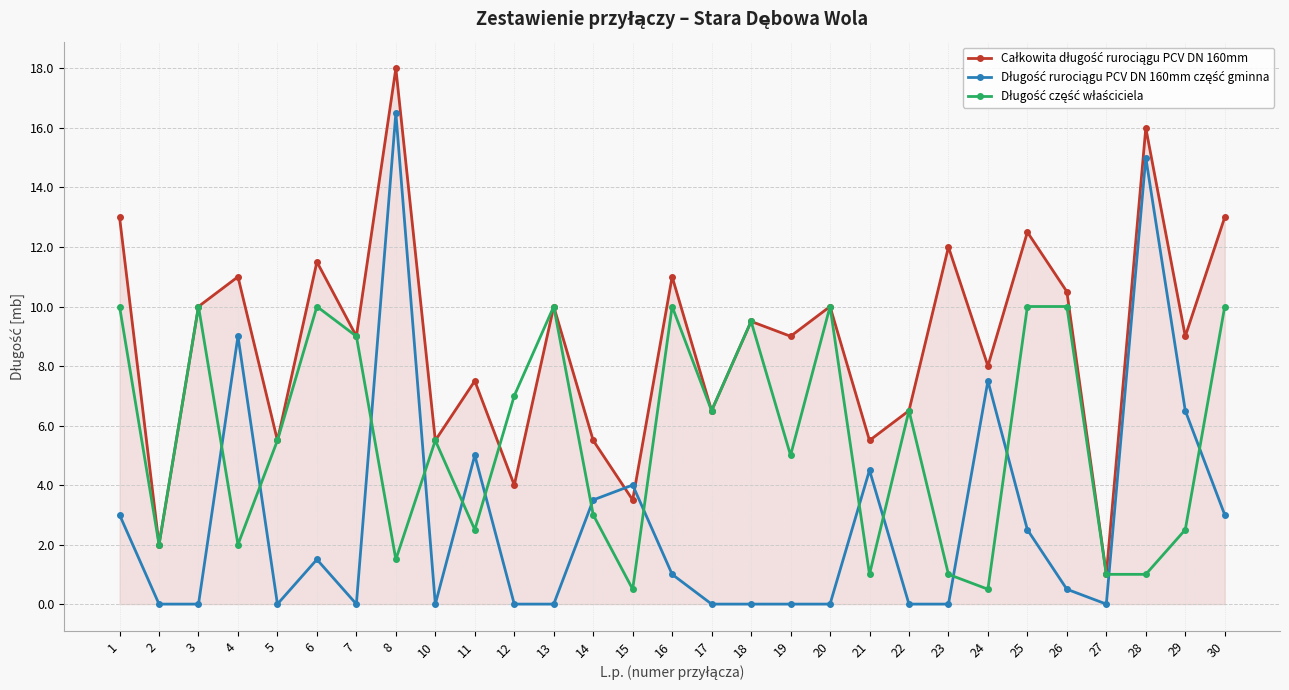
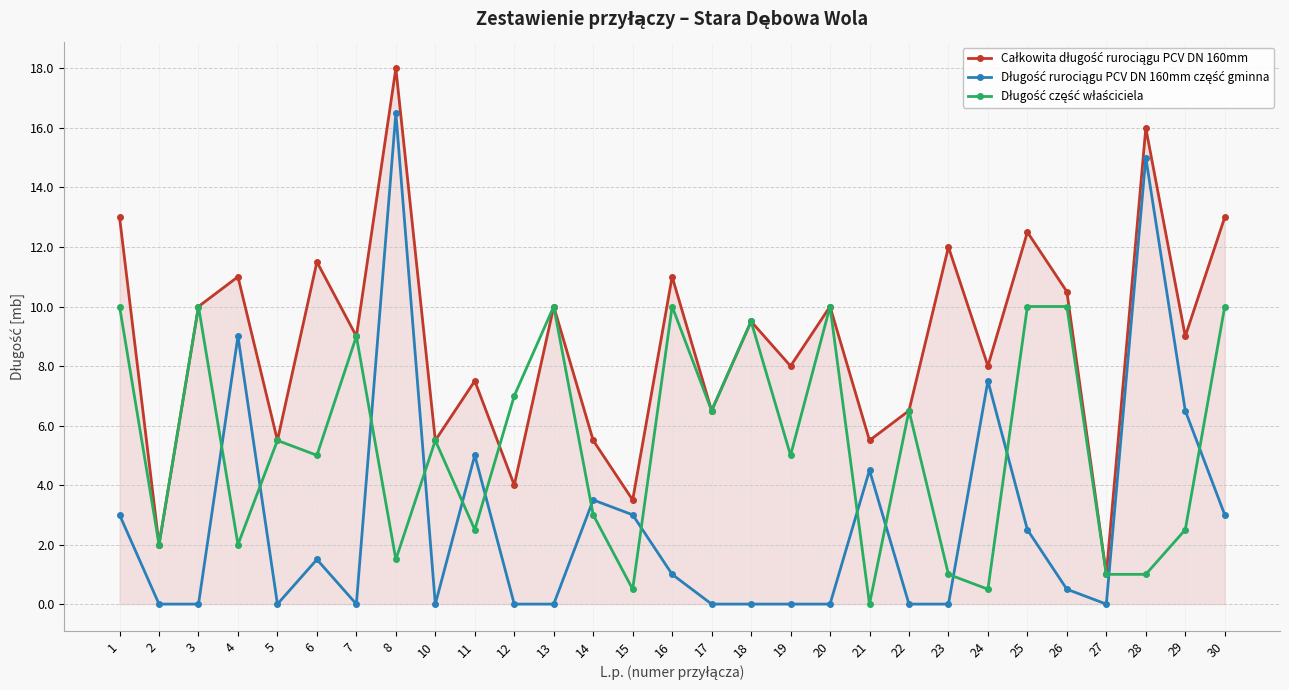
  {
    "Całkowita długość rurociągu PCV DN 160mm": {
      "1": 13,
      "4": 11,
      "6": 11.5,
      "8": 18,
      "11": 7.5,
      "12": 4,
      "14": 5.5,
      "15": 3.5,
      "16": 11,
-     "19": 9,
+     "19": 8,
      "21": 5.5,
      "23": 12,
      "24": 8,
      "25": 12.5,
      "26": 10.5,
      "28": 16,
      "29": 9,
      "30": 13
    },
    "Długość rurociągu PCV DN 160mm część gminna": {
      "1": 3,
      "2": 0,
      "3": 0,
      "4": 9,
      "5": 0,
      "6": 1.5,
      "7": 0,
      "8": 16.5,
      "10": 0,
      "11": 5,
      "12": 0,
      "13": 0,
      "14": 3.5,
-     "15": 4,
+     "15": 3,
      "16": 1,
      "17": 0,
      "18": 0,
      "19": 0,
      "20": 0,
      "21": 4.5,
      "22": 0,
      "23": 0,
      "24": 7.5,
      "25": 2.5,
      "26": 0.5,
      "27": 0,
      "28": 15,
      "29": 6.5,
      "30": 3
    },
    "Długość część właściciela": {
      "1": 10,
      "4": 2,
-     "6": 10,
+     "6": 5,
      "8": 1.5,
      "11": 2.5,
      "12": 7,
      "14": 3,
      "15": 0.5,
      "16": 10,
      "19": 5,
-     "21": 1,
+     "21": 0,
      "23": 1,
      "24": 0.5,
      "25": 10,
      "26": 10,
      "28": 1,
      "29": 2.5,
      "30": 10
    }
  }
